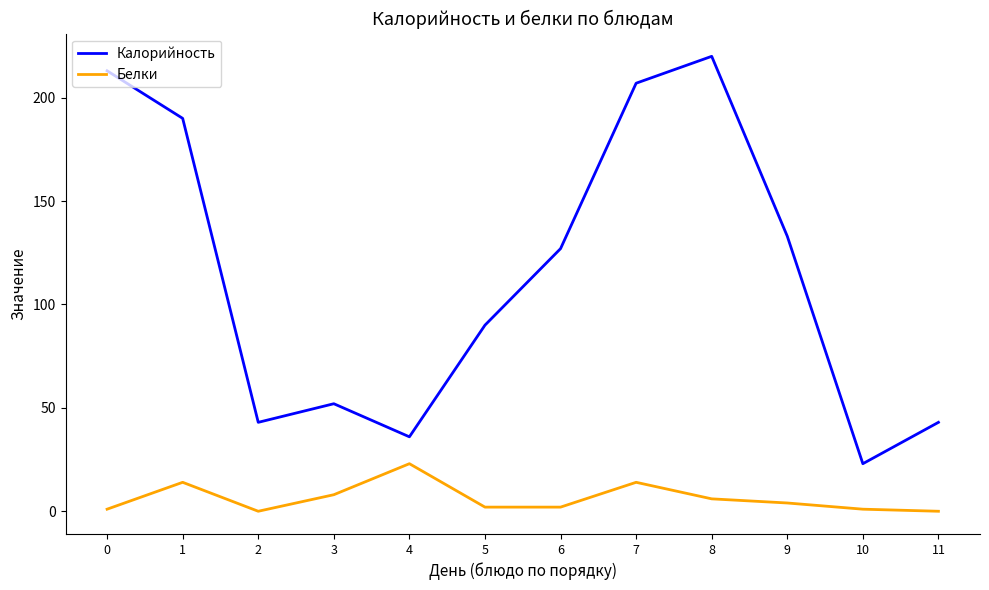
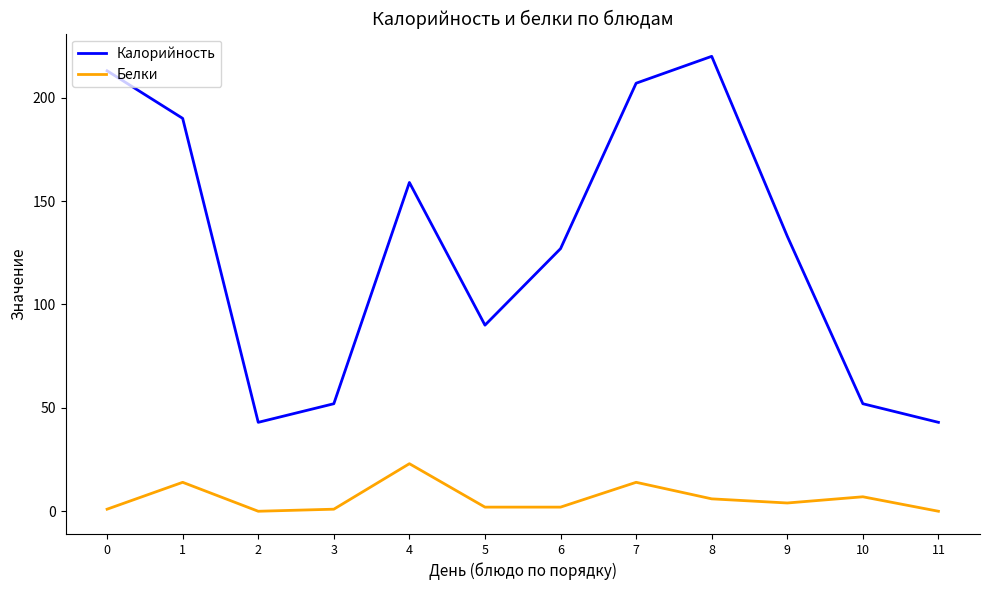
  {
    "Калорийность": {
      "1": 190,
      "2": 43,
      "3": 52,
-     "4": 36,
+     "4": 159,
      "5": 90,
      "6": 127,
      "7": 207,
      "8": 220,
      "9": 133,
-     "10": 23,
+     "10": 52,
      "11": 43
    },
    "Белки": {
      "0": 1,
      "1": 14,
      "2": 0,
-     "3": 8,
+     "3": 1,
      "4": 23,
      "5": 2,
      "6": 2,
      "7": 14,
      "8": 6,
      "9": 4,
-     "10": 1,
+     "10": 7,
      "11": 0
    }
  }
